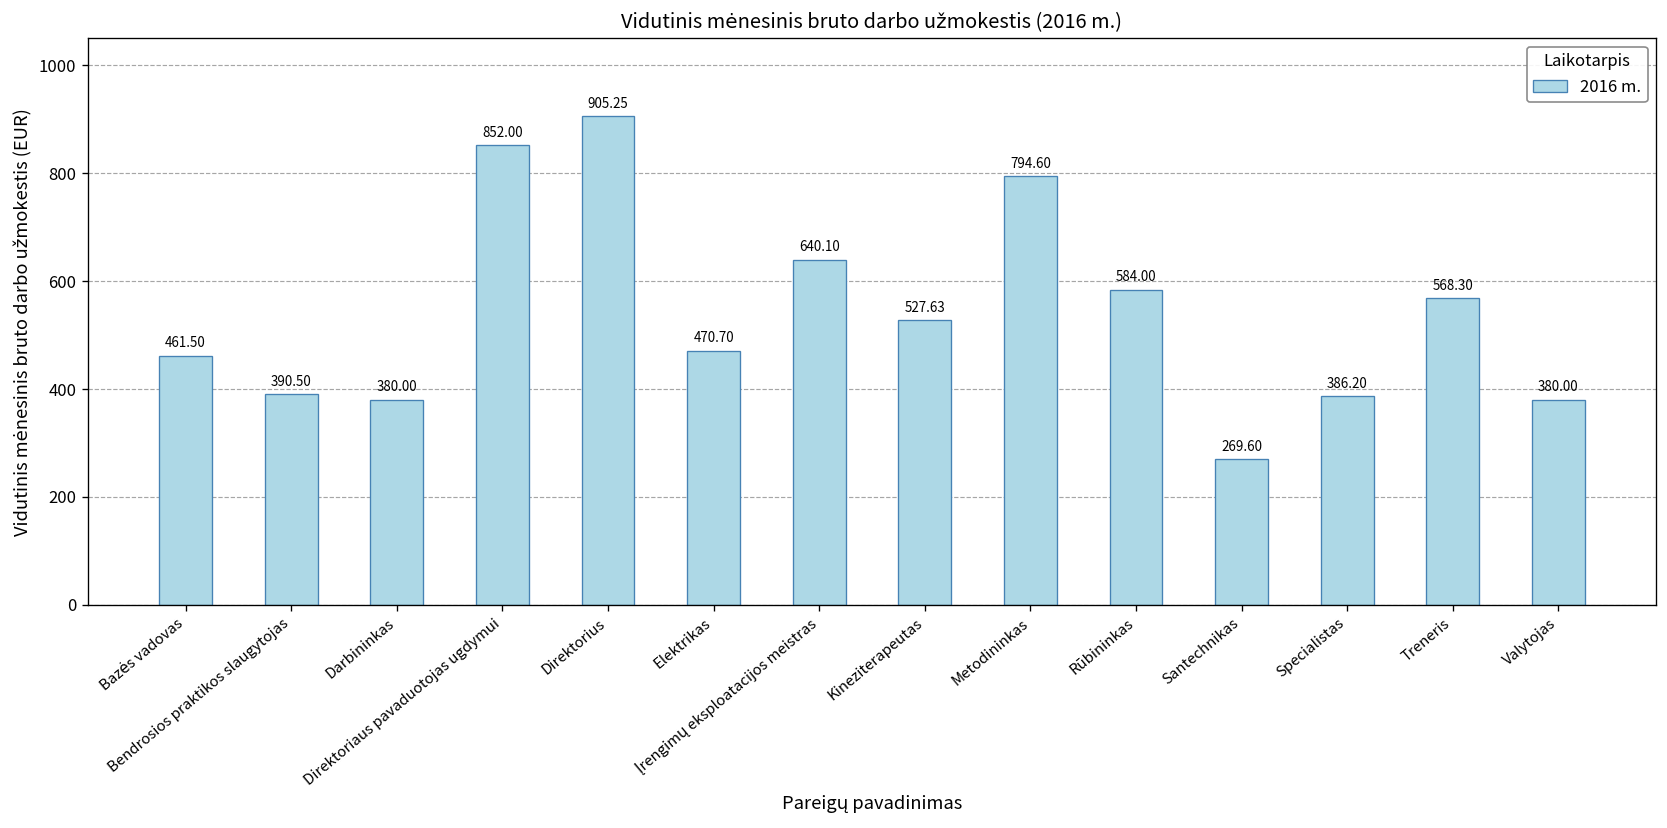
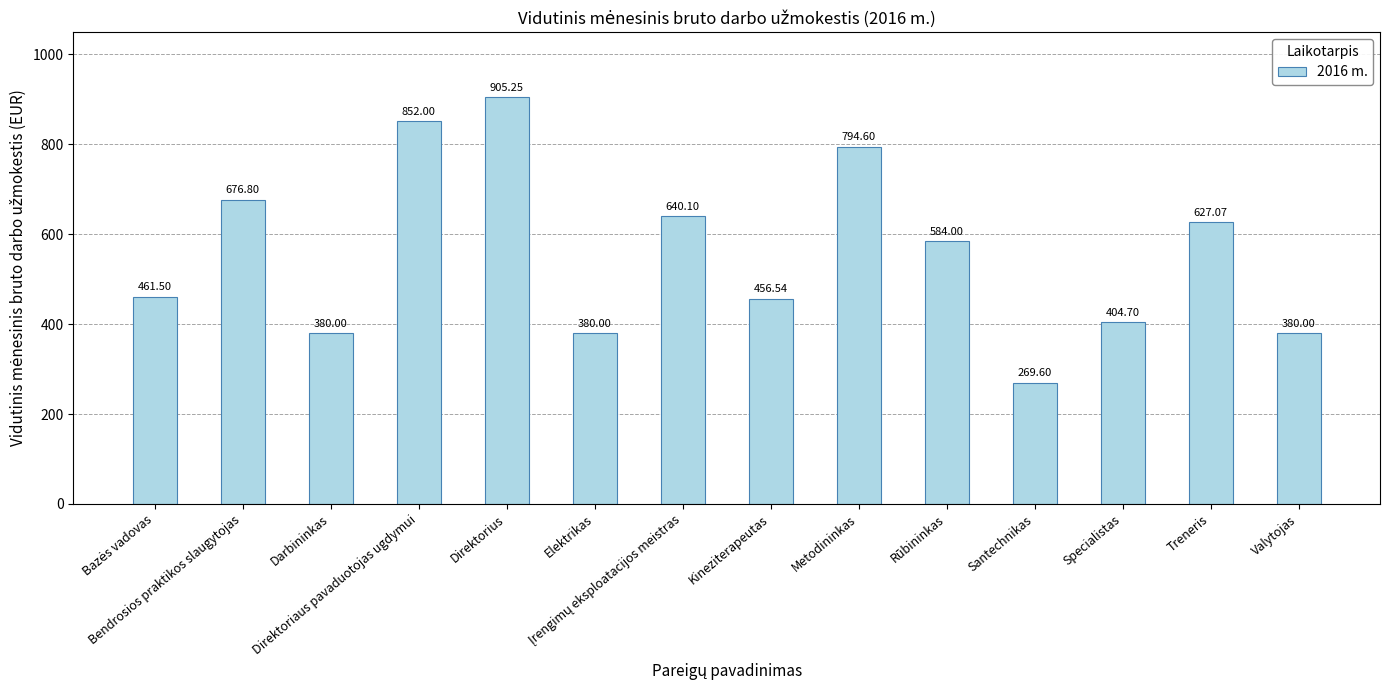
  {
    "Bazės vadovas": 461.50,
-   "Bendrosios praktikos slaugytojas": 390.50,
+   "Bendrosios praktikos slaugytojas": 676.80,
    "Darbininkas": 380.00,
    "Direktoriaus pavaduotojas ugdymui": 852.00,
    "Direktorius": 905.25,
-   "Elektrikas": 470.70,
+   "Elektrikas": 380.00,
    "Įrengimų eksploatacijos meistras": 640.10,
-   "Kineziterapeutas": 527.63,
+   "Kineziterapeutas": 456.54,
    "Metodininkas": 794.60,
    "Rūbininkas": 584.00,
    "Santechnikas": 269.60,
-   "Specialistas": 386.20,
-   "Treneris": 568.30,
+   "Specialistas": 404.70,
+   "Treneris": 627.07,
    "Valytojas": 380.00
  }
